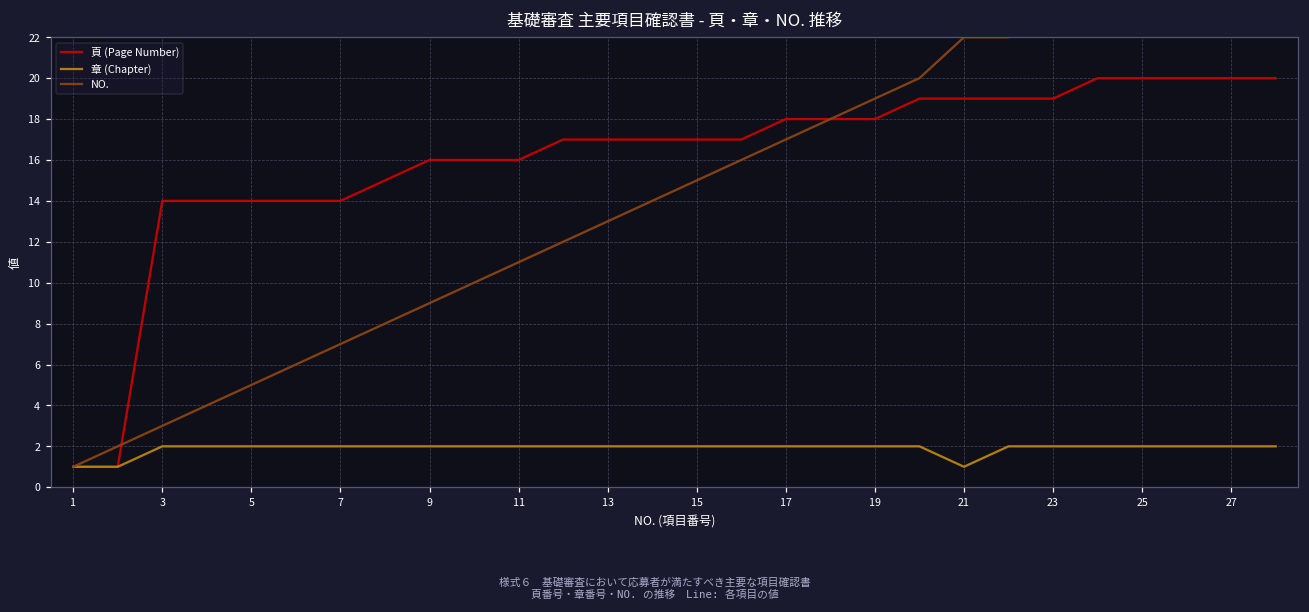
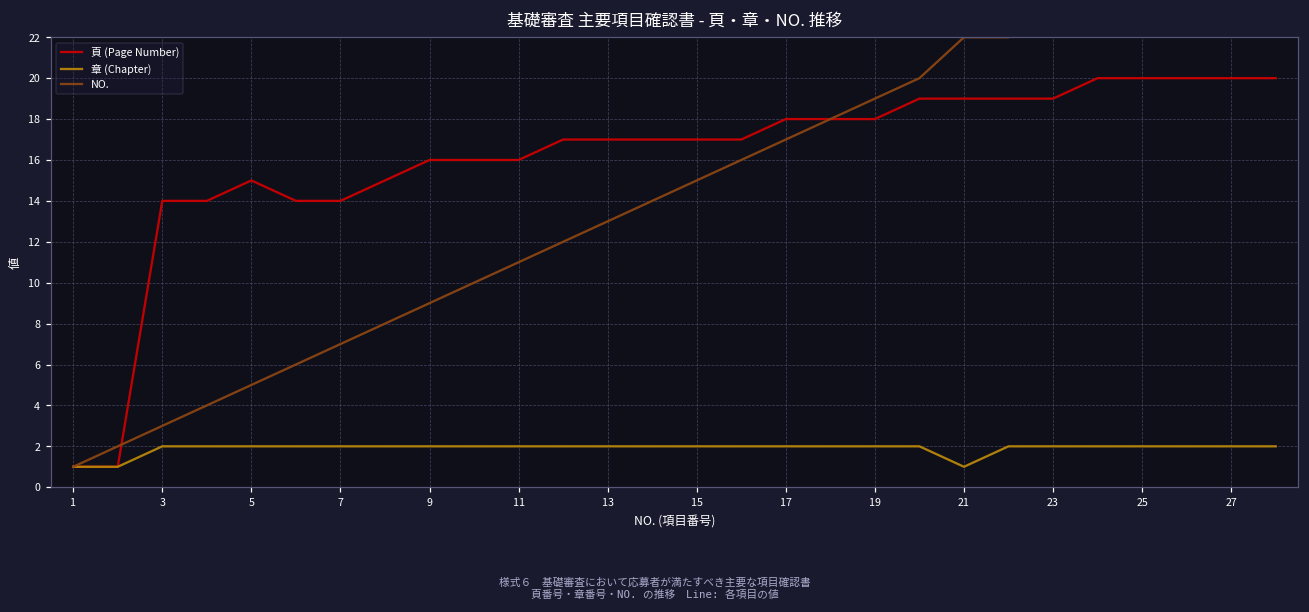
  {
    "頁 (Page Number)": {
      "3": 14,
-     "5": 14,
+     "5": 15,
      "7": 14,
      "9": 16,
      "11": 16,
      "13": 17,
      "15": 17,
      "17": 18,
      "19": 18,
      "21": 19,
      "23": 19,
      "25": 20,
      "27": 20
    },
    "章 (Chapter)": {
      "3": 2,
      "5": 2,
      "7": 2,
      "9": 2,
      "11": 2,
      "13": 2,
      "15": 2,
      "17": 2,
      "19": 2,
      "21": 1,
      "23": 2,
      "25": 2,
      "27": 2
    },
    "NO.": {
      "3": 3,
      "5": 5,
      "7": 7,
      "9": 9,
      "11": 11,
      "13": 13,
      "15": 15,
      "17": 17,
      "19": 19,
      "21": 22
    }
  }
